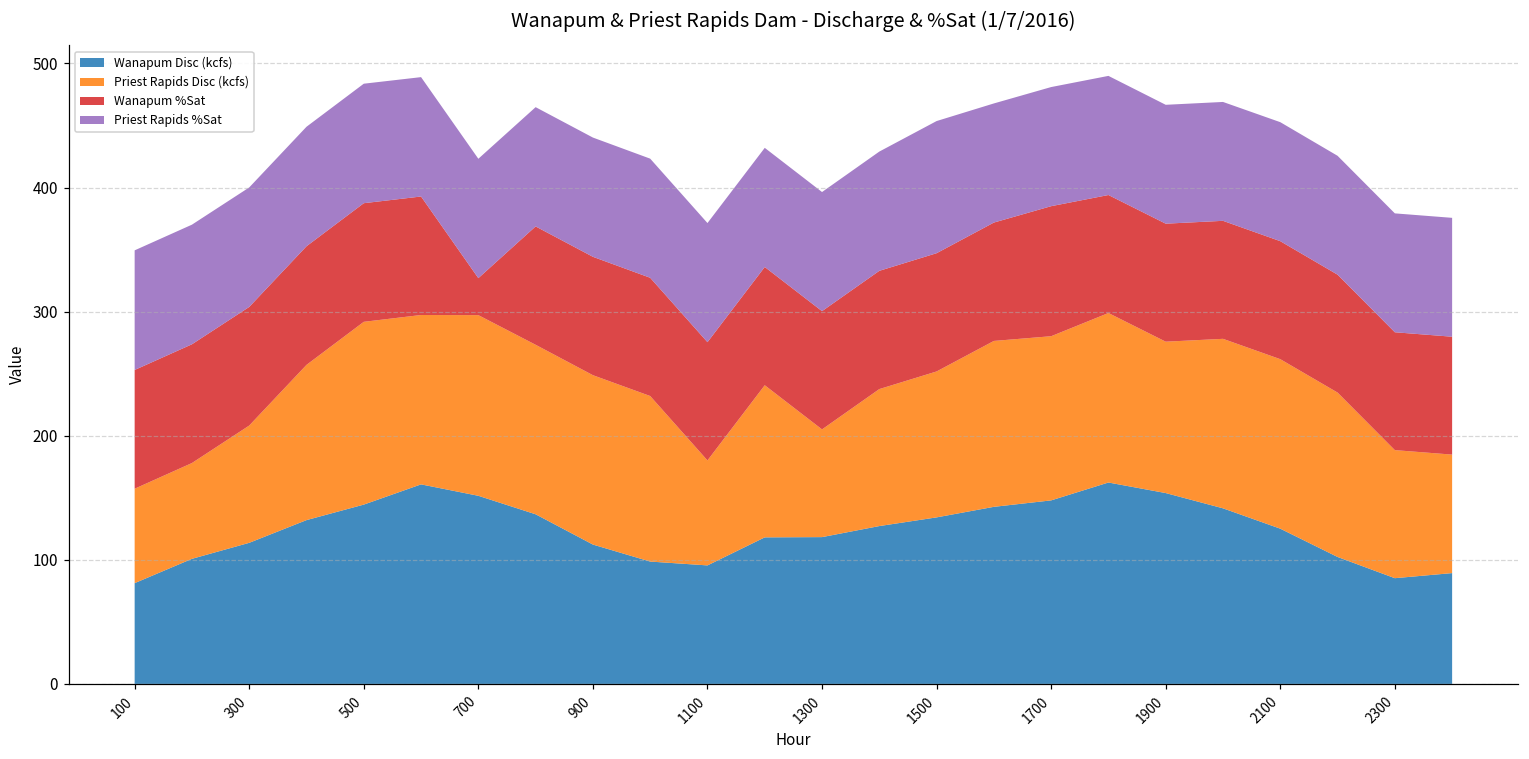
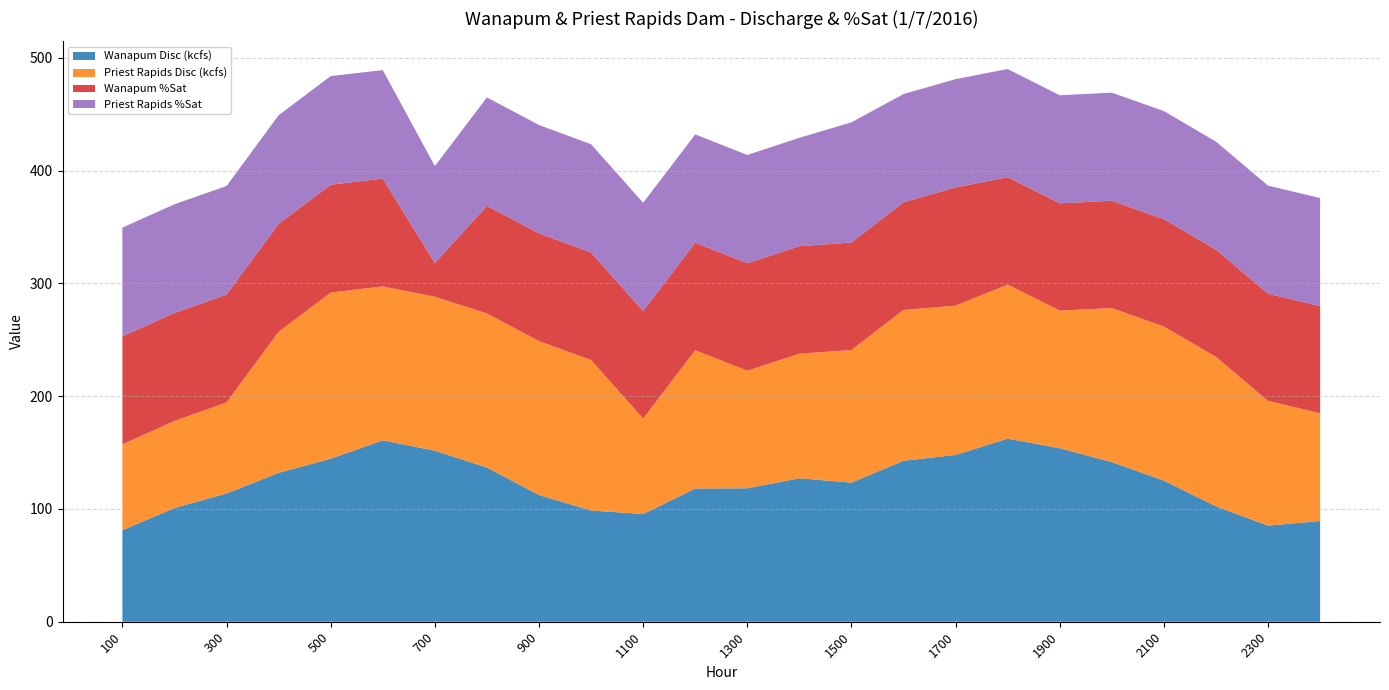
  {
    "Wanapum Disc (kcfs)": {
      "100": 81,
      "300": 114,
      "500": 145,
      "700": 152,
      "900": 112,
      "1100": 96,
      "1300": 118,
-     "1500": 134,
+     "1500": 123,
      "1700": 148,
      "1900": 154,
      "2100": 125,
      "2300": 85
    },
    "Priest Rapids Disc (kcfs)": {
      "100": 76,
-     "300": 94,
+     "300": 81,
      "500": 147,
-     "700": 146,
+     "700": 137,
      "900": 137,
      "1100": 85,
-     "1300": 87,
+     "1300": 104,
      "1500": 118,
      "1700": 132,
      "1900": 122,
      "2100": 137,
-     "2300": 103
+     "2300": 111
    },
    "Wanapum %Sat": {
      "100": 96,
      "300": 96,
      "500": 96,
      "700": 30,
      "900": 95,
      "1100": 95,
      "1300": 95,
      "1500": 95,
      "1700": 105,
      "1900": 95,
      "2100": 95,
      "2300": 95
    },
    "Priest Rapids %Sat": {
      "100": 96,
      "300": 96,
      "500": 96,
-     "700": 96,
+     "700": 86,
      "900": 96,
      "1100": 96,
      "1300": 96,
      "1500": 107,
      "1700": 96,
      "1900": 96,
      "2100": 96,
      "2300": 96
    }
  }
